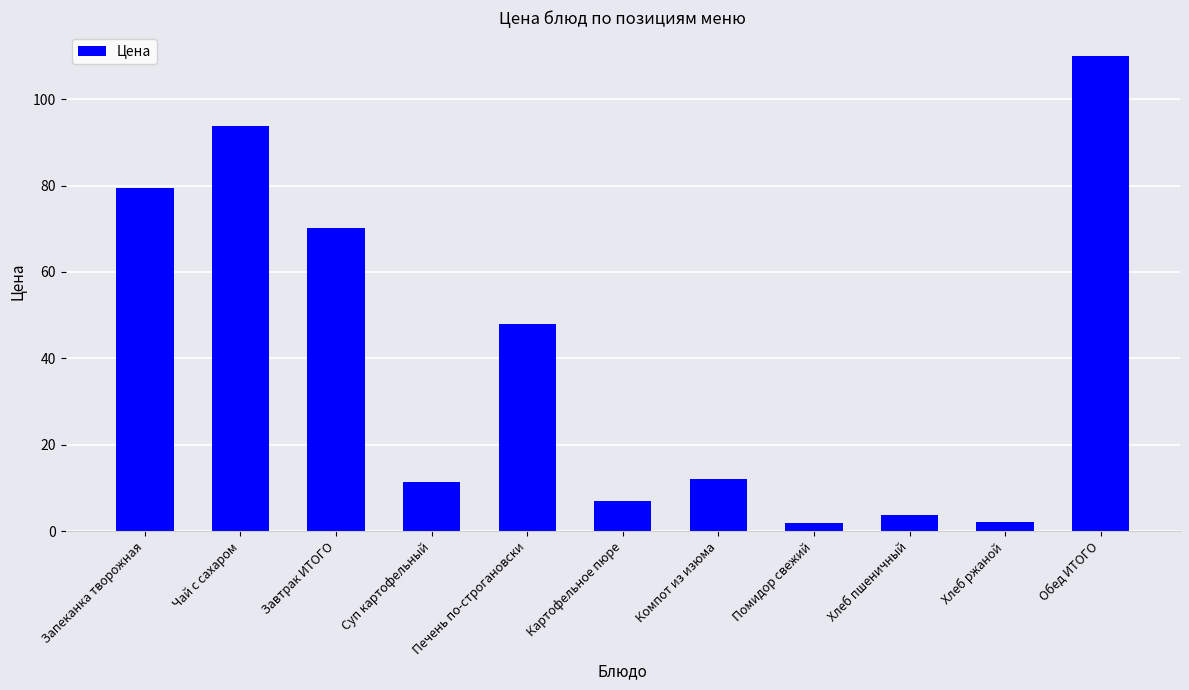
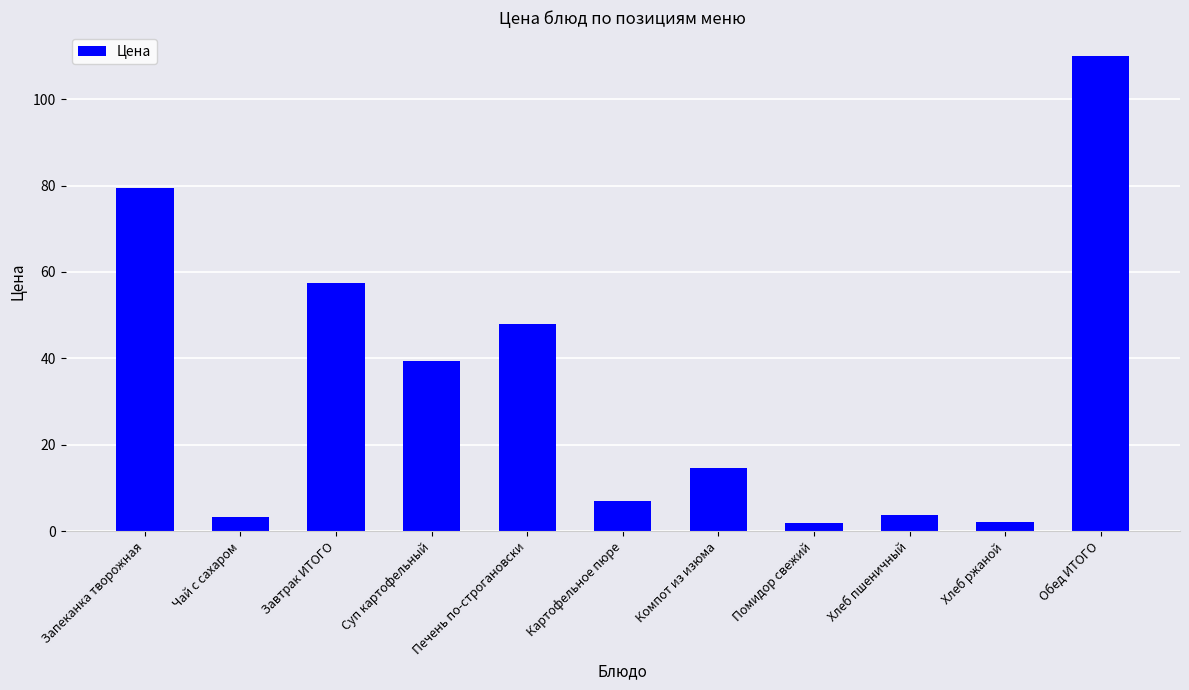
  {
    "Запеканка творожная": 80,
-   "Чай с сахаром": 94,
-   "Завтрак ИТОГО": 70,
-   "Суп картофельный": 12,
+   "Чай с сахаром": 3,
+   "Завтрак ИТОГО": 57,
+   "Суп картофельный": 39,
    "Печень по-строгановски": 48,
    "Картофельное пюре": 7,
-   "Компот из изюма": 12,
+   "Компот из изюма": 15,
    "Помидор свежий": 2,
    "Хлеб пшеничный": 4,
    "Хлеб ржаной": 2,
    "Обед ИТОГО": 110
  }
